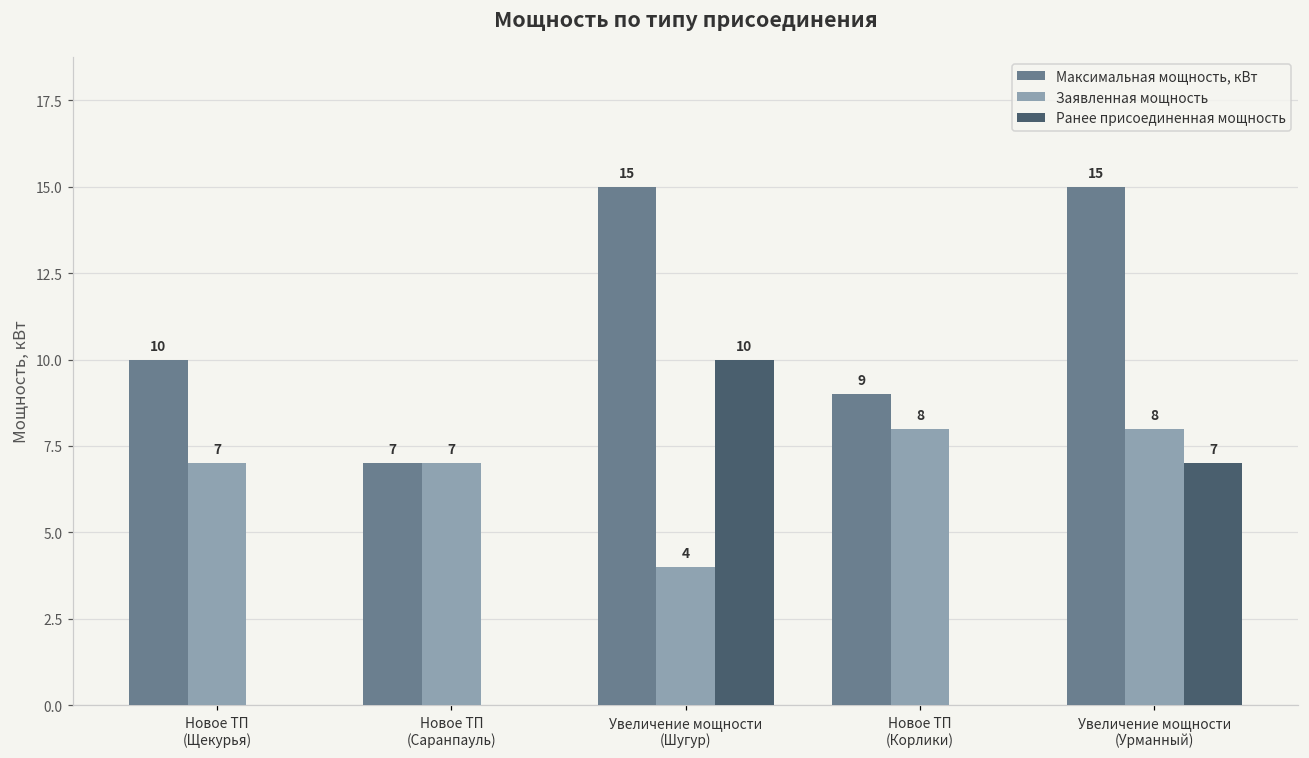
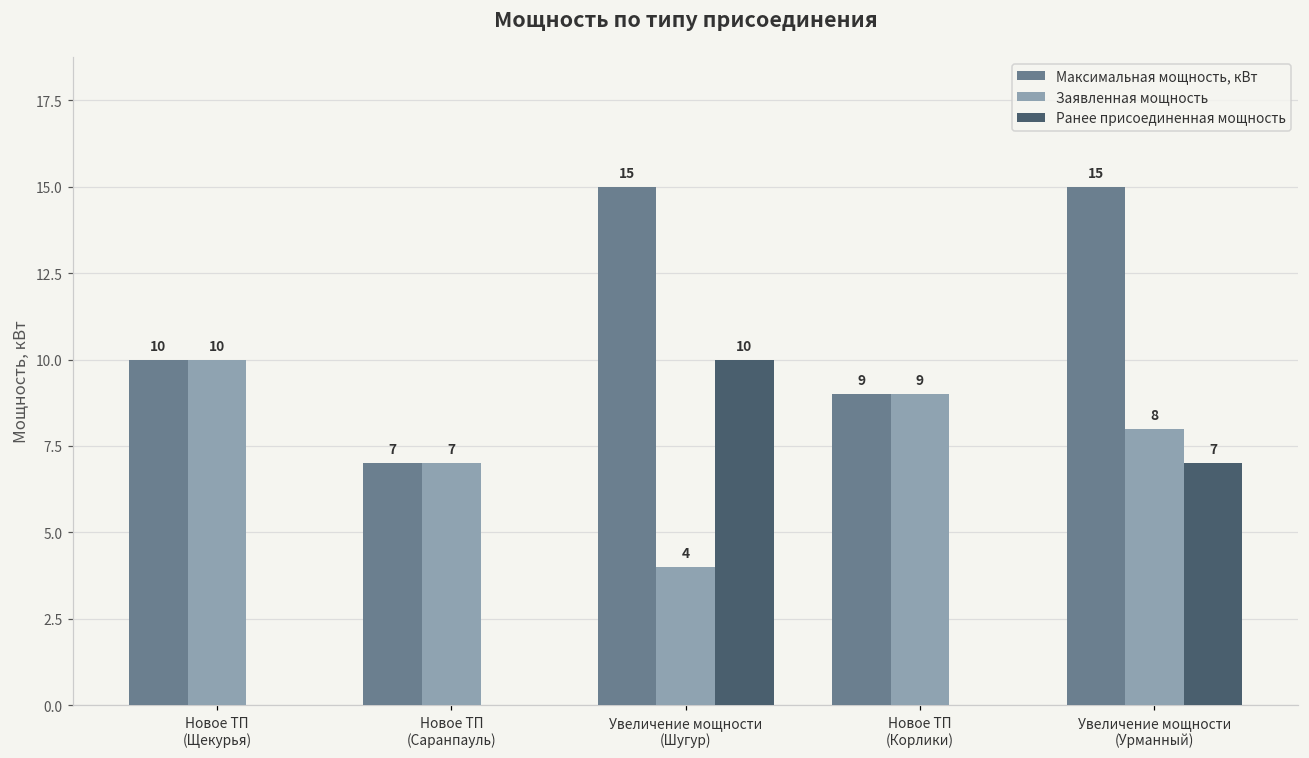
  {
    "Заявленная мощность": {
-     "Новое ТП (Щекурья)": 7,
+     "Новое ТП (Щекурья)": 10,
      "Новое ТП (Саранпауль)": 7,
      "Увеличение мощности (Шугур)": 4,
-     "Новое ТП (Корлики)": 8,
+     "Новое ТП (Корлики)": 9,
      "Увеличение мощности (Урманный)": 8
    }
  }
